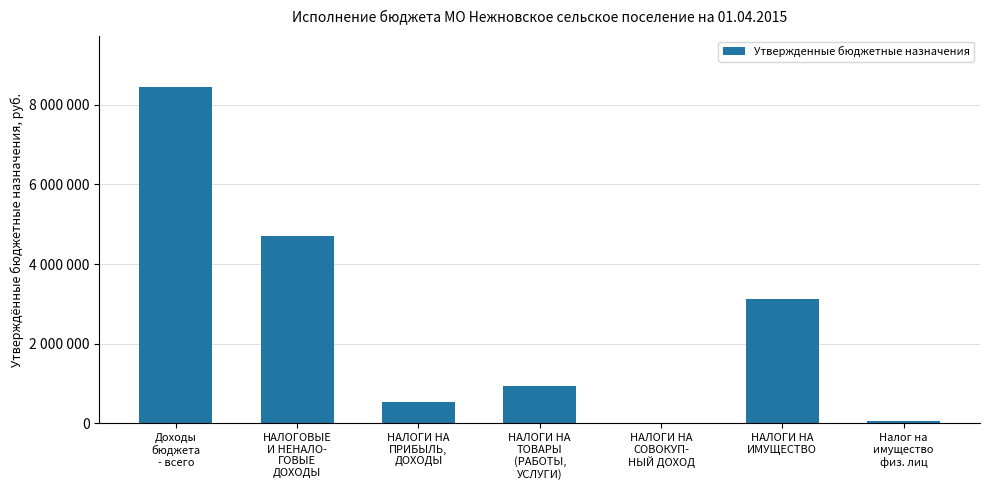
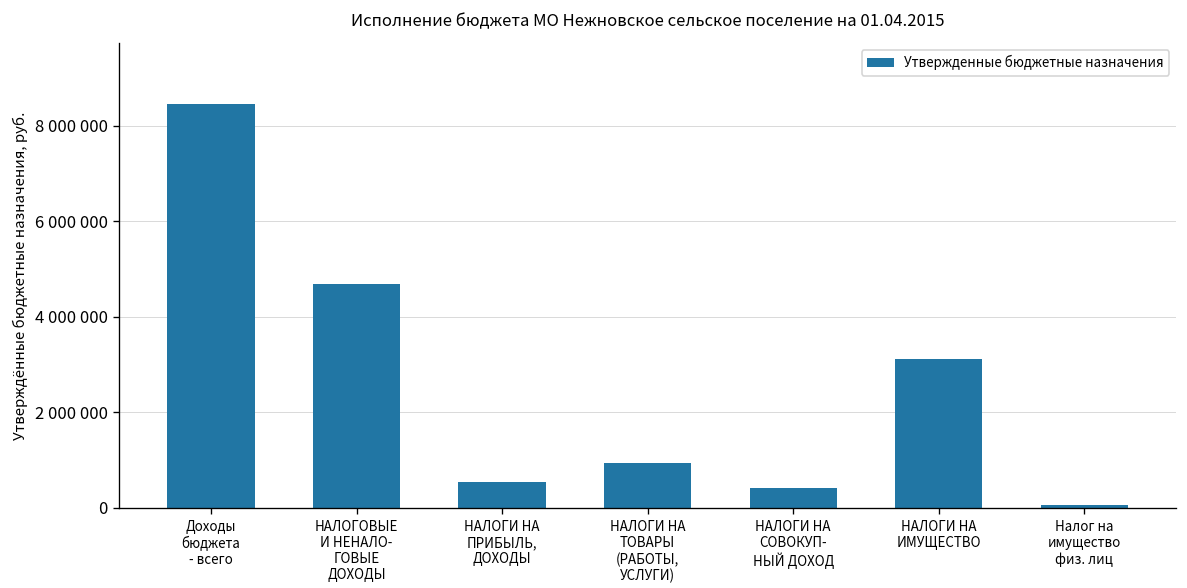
  {
    "Доходы бюджета - всего": 8500000,
    "НАЛОГОВЫЕ И НЕНАЛО- ГОВЫЕ ДОХОДЫ": 4700000,
    "НАЛОГИ НА ПРИБЫЛЬ, ДОХОДЫ": 500000,
    "НАЛОГИ НА ТОВАРЫ (РАБОТЫ, УСЛУГИ)": 900000,
-   "НАЛОГИ НА СОВОКУП- НЫЙ ДОХОД": 0,
+   "НАЛОГИ НА СОВОКУП- НЫЙ ДОХОД": 400000,
    "НАЛОГИ НА ИМУЩЕСТВО": 3100000
  }
